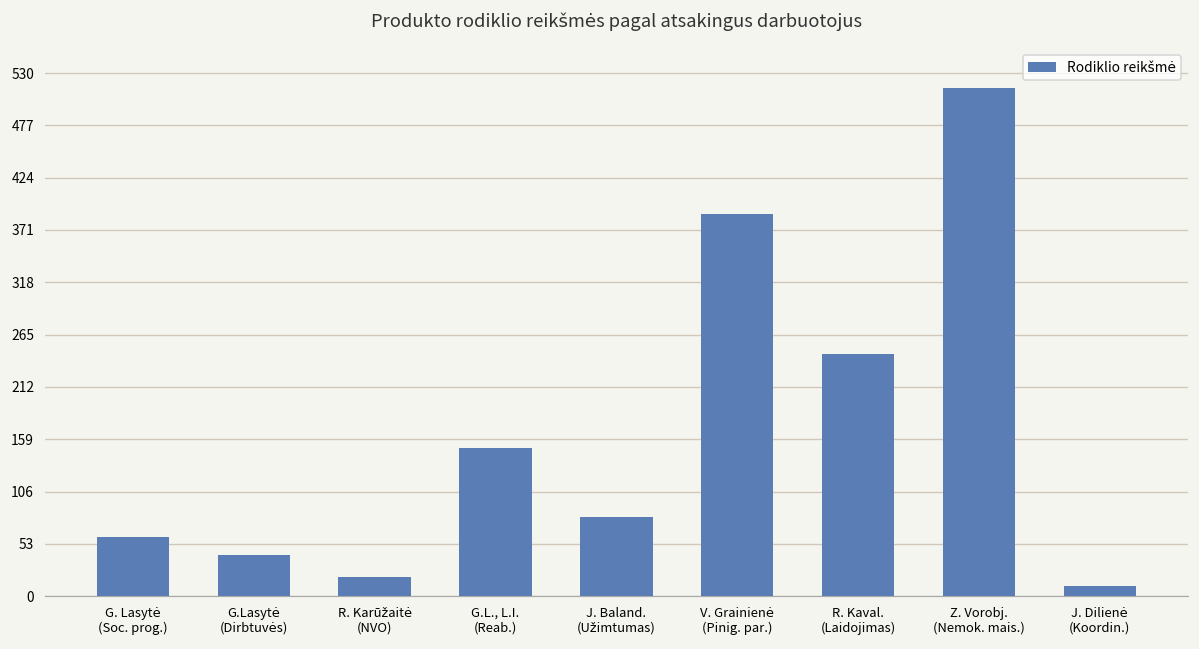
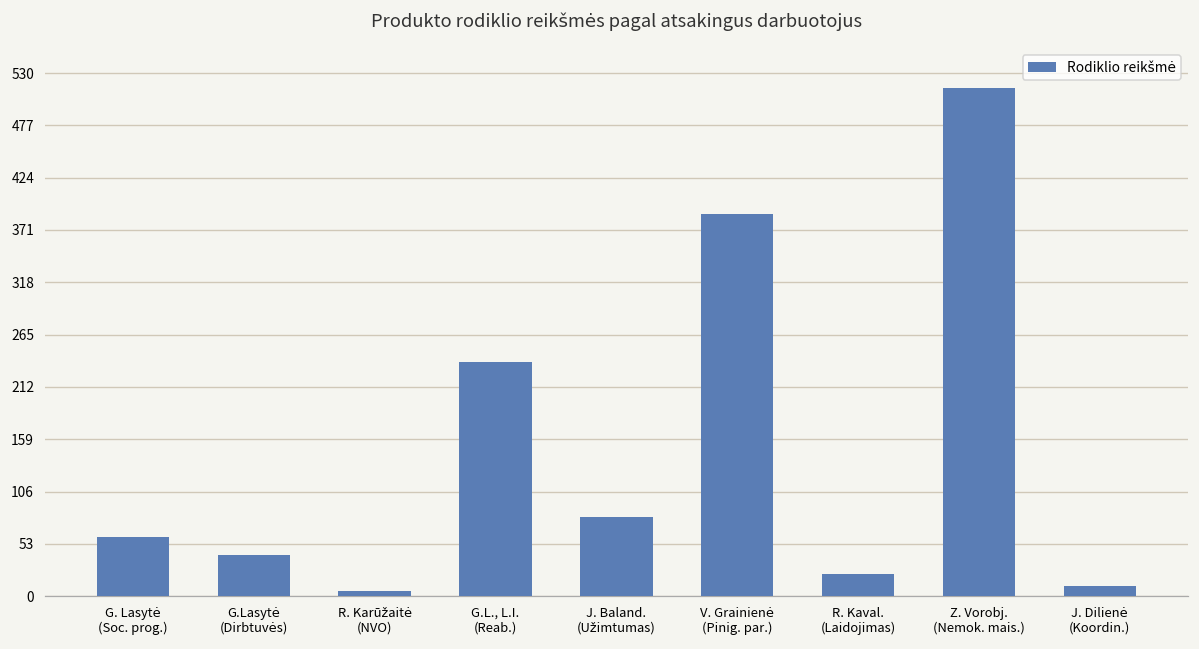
  {
    "G. Lasytė (Soc. prog.)": 60,
    "G.Lasytė (Dirbtuvės)": 40,
-   "R. Karūžaitė (NVO)": 20,
-   "G.L., L.I. (Reab.)": 150,
+   "R. Karūžaitė (NVO)": 10,
+   "G.L., L.I. (Reab.)": 240,
    "J. Baland. (Užimtumas)": 80,
    "V. Grainienė (Pinig. par.)": 390,
-   "R. Kaval. (Laidojimas)": 250,
+   "R. Kaval. (Laidojimas)": 20,
    "Z. Vorobj. (Nemok. mais.)": 520,
    "J. Dilienė (Koordin.)": 10
  }
